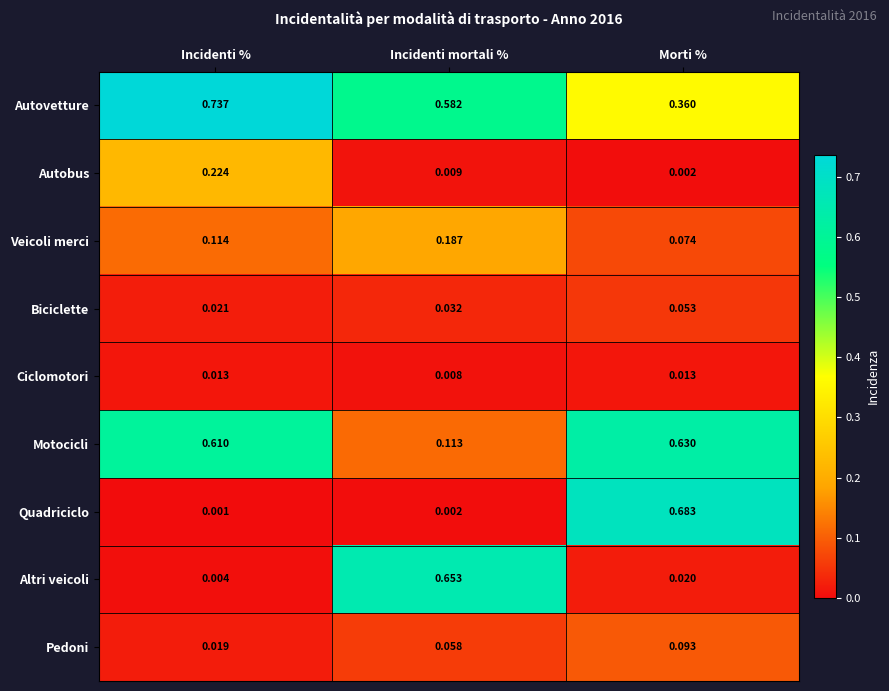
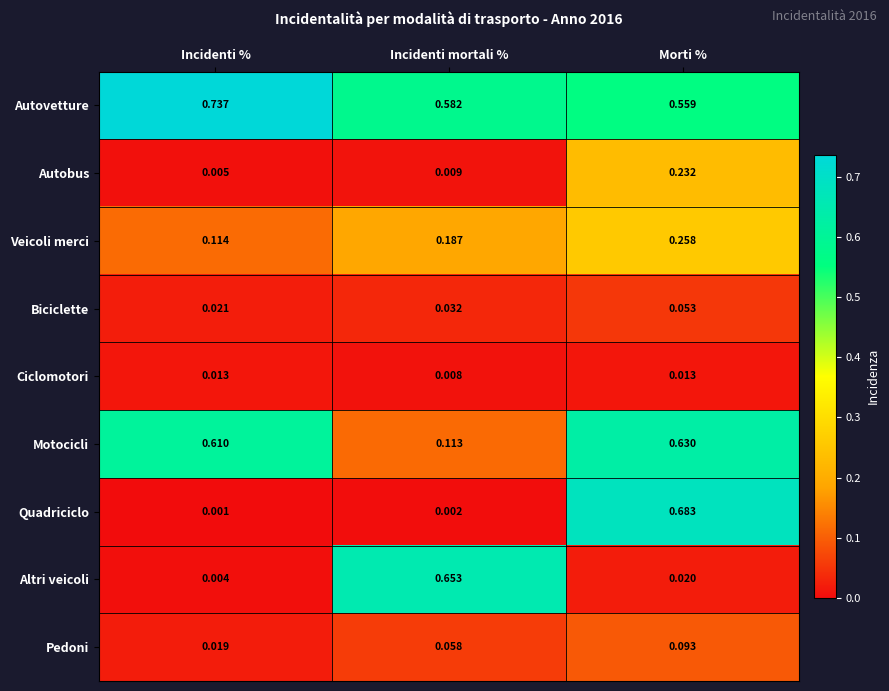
  {
    "Autovetture": {
      "Incidenti %": 0.737,
      "Incidenti mortali %": 0.582,
-     "Morti %": 0.360
+     "Morti %": 0.559
    },
    "Autobus": {
-     "Incidenti %": 0.224,
+     "Incidenti %": 0.005,
      "Incidenti mortali %": 0.009,
-     "Morti %": 0.002
+     "Morti %": 0.232
    },
    "Veicoli merci": {
      "Incidenti %": 0.114,
      "Incidenti mortali %": 0.187,
-     "Morti %": 0.074
+     "Morti %": 0.258
    },
    "Biciclette": {
      "Incidenti %": 0.021,
      "Incidenti mortali %": 0.032,
      "Morti %": 0.053
    },
    "Ciclomotori": {
      "Incidenti %": 0.013,
      "Incidenti mortali %": 0.008,
      "Morti %": 0.013
    },
    "Motocicli": {
      "Incidenti %": 0.610,
      "Incidenti mortali %": 0.113,
      "Morti %": 0.630
    },
    "Quadriciclo": {
      "Incidenti %": 0.001,
      "Incidenti mortali %": 0.002,
      "Morti %": 0.683
    },
    "Altri veicoli": {
      "Incidenti %": 0.004,
      "Incidenti mortali %": 0.653,
      "Morti %": 0.020
    },
    "Pedoni": {
      "Incidenti %": 0.019,
      "Incidenti mortali %": 0.058,
      "Morti %": 0.093
    }
  }
